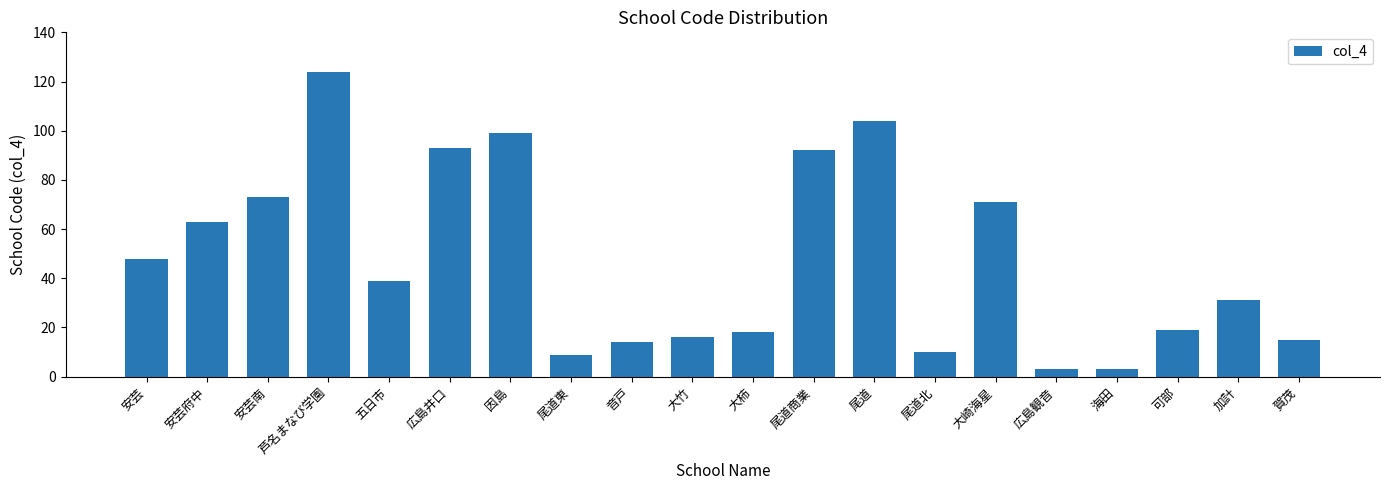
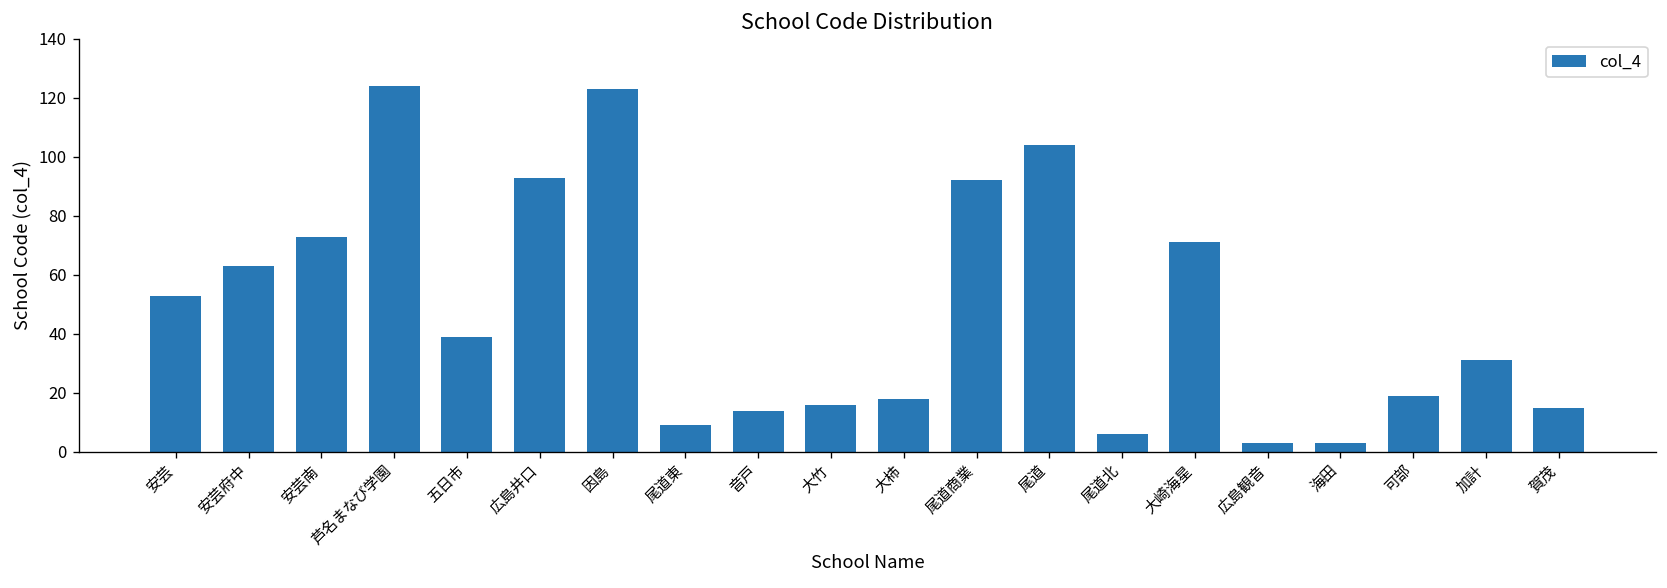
  {
-   "安芸": 48,
+   "安芸": 53,
    "安芸府中": 63,
    "安芸南": 73,
    "芦名まなび学園": 124,
    "五日市": 39,
    "広島井口": 93,
-   "因島": 99,
+   "因島": 123,
    "尾道東": 9,
    "音戸": 14,
    "大竹": 16,
    "大柿": 18,
    "尾道商業": 92,
    "尾道": 104,
-   "尾道北": 10,
+   "尾道北": 6,
    "大崎海星": 71,
    "広島観音": 3,
    "海田": 3,
    "可部": 19,
    "加計": 31,
    "賀茂": 15
  }
